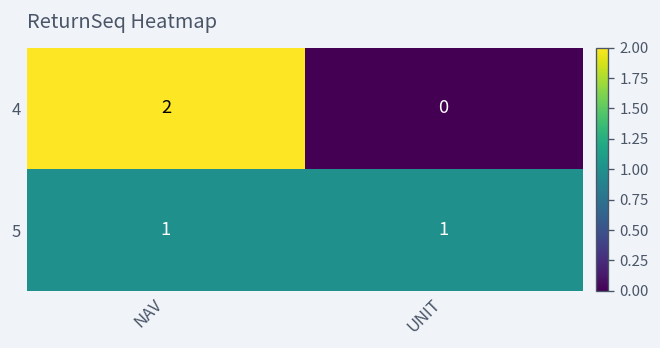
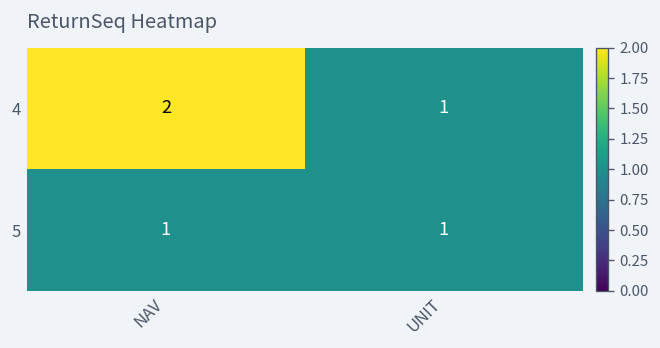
  {
    "4": {
      "NAV": 2,
-     "UNIT": 0
+     "UNIT": 1
    },
    "5": {
      "NAV": 1,
      "UNIT": 1
    }
  }
